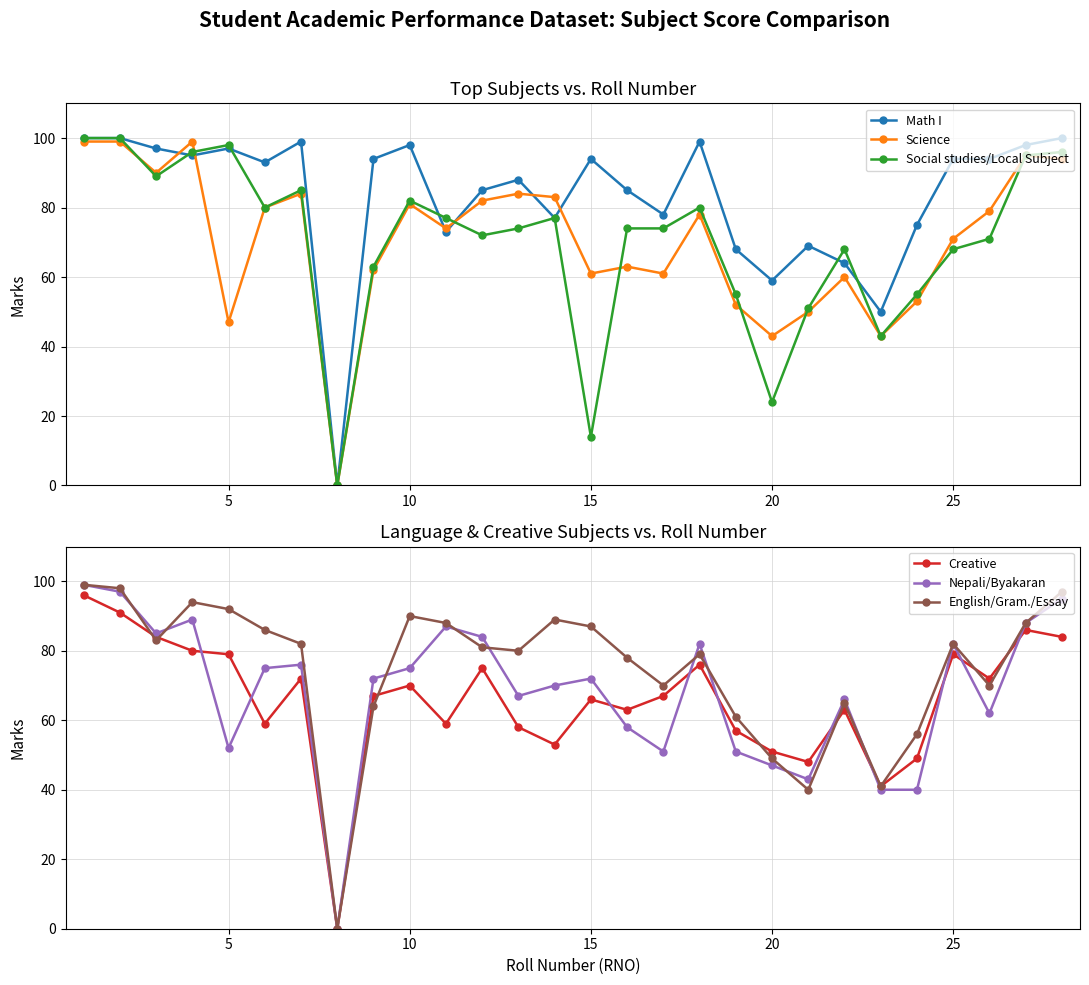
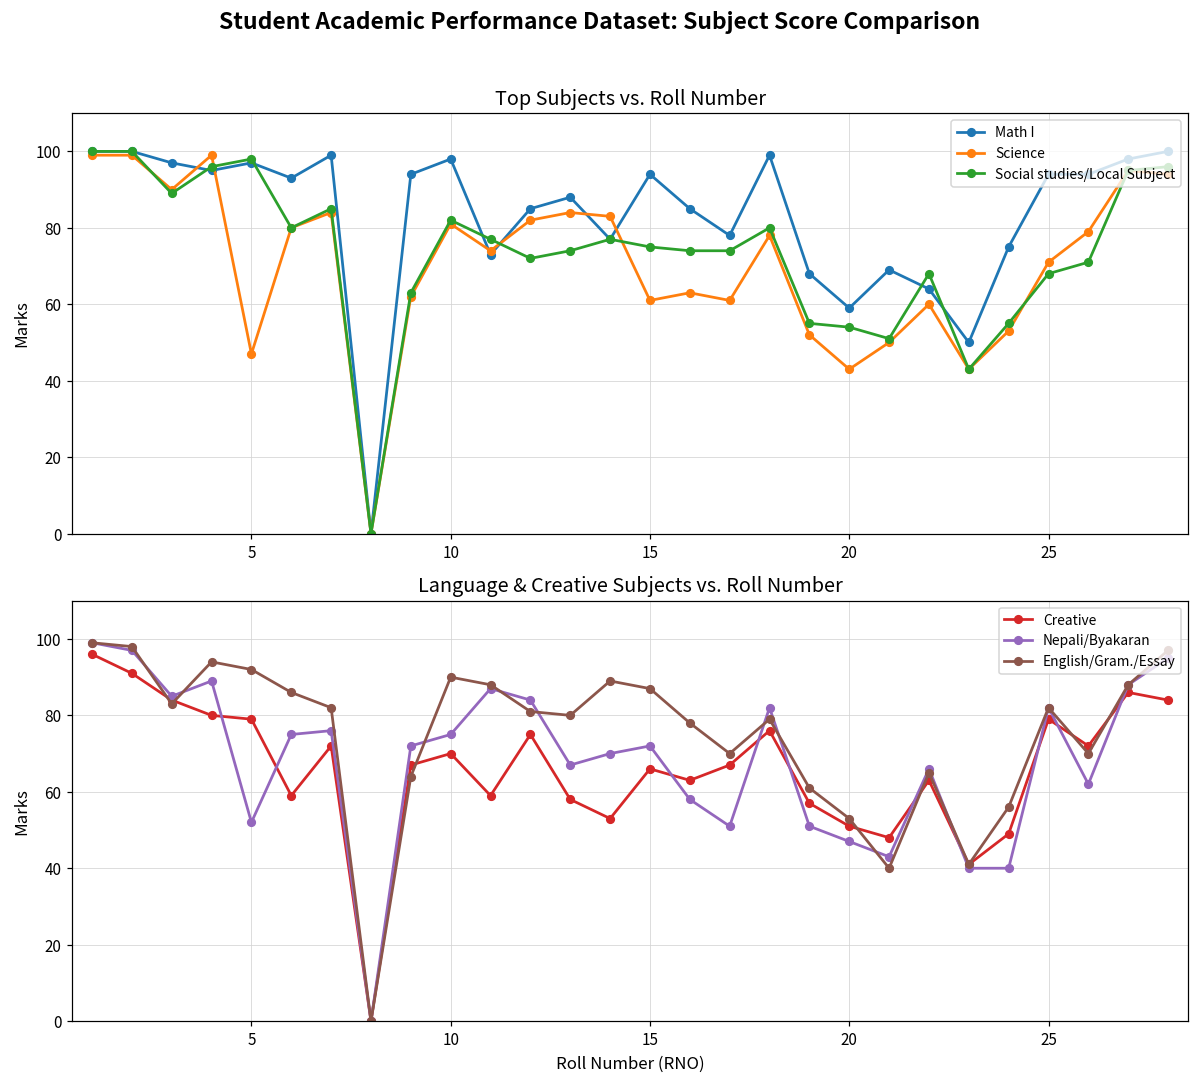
  {
    "Top Subjects vs. Roll Number": {
      "Math I": {
        "5": 97,
        "10": 98,
        "15": 94,
        "20": 59
      },
      "Science": {
        "5": 47,
        "10": 81,
        "15": 61,
        "20": 43,
        "25": 71
      },
      "Social studies/Local Subject": {
        "5": 98,
        "10": 82,
-       "15": 14,
-       "20": 24,
+       "15": 75,
+       "20": 54,
        "25": 68
      }
    },
    "Language & Creative Subjects vs. Roll Number": {
      "Creative": {
        "5": 79,
        "10": 70,
        "15": 66,
        "20": 51,
        "25": 79
      },
      "Nepali/Byakaran": {
        "5": 52,
        "10": 75,
        "15": 72,
        "20": 47
      },
      "English/Gram./Essay": {
        "5": 92,
        "10": 90,
        "15": 87,
-       "20": 49
+       "20": 53
      }
    }
  }
